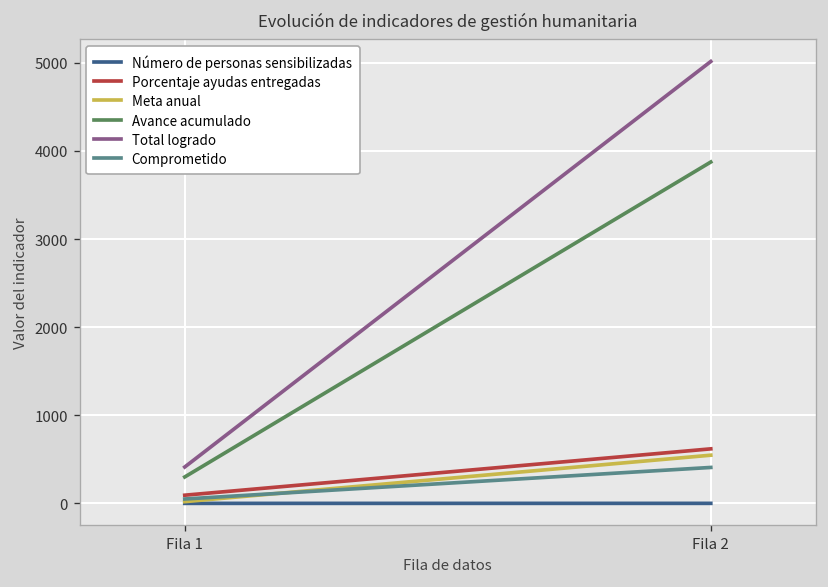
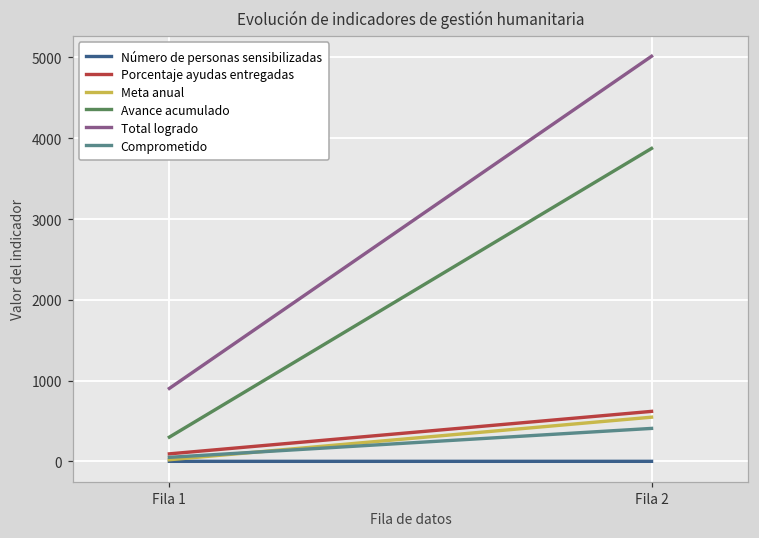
  {
    "Porcentaje ayudas entregadas": {
      "Fila 1": 100,
      "Fila 2": 600
    },
    "Meta anual": {
      "Fila 2": 500
    },
    "Total logrado": {
-     "Fila 1": 400,
+     "Fila 1": 900,
      "Fila 2": 5000
    }
  }
